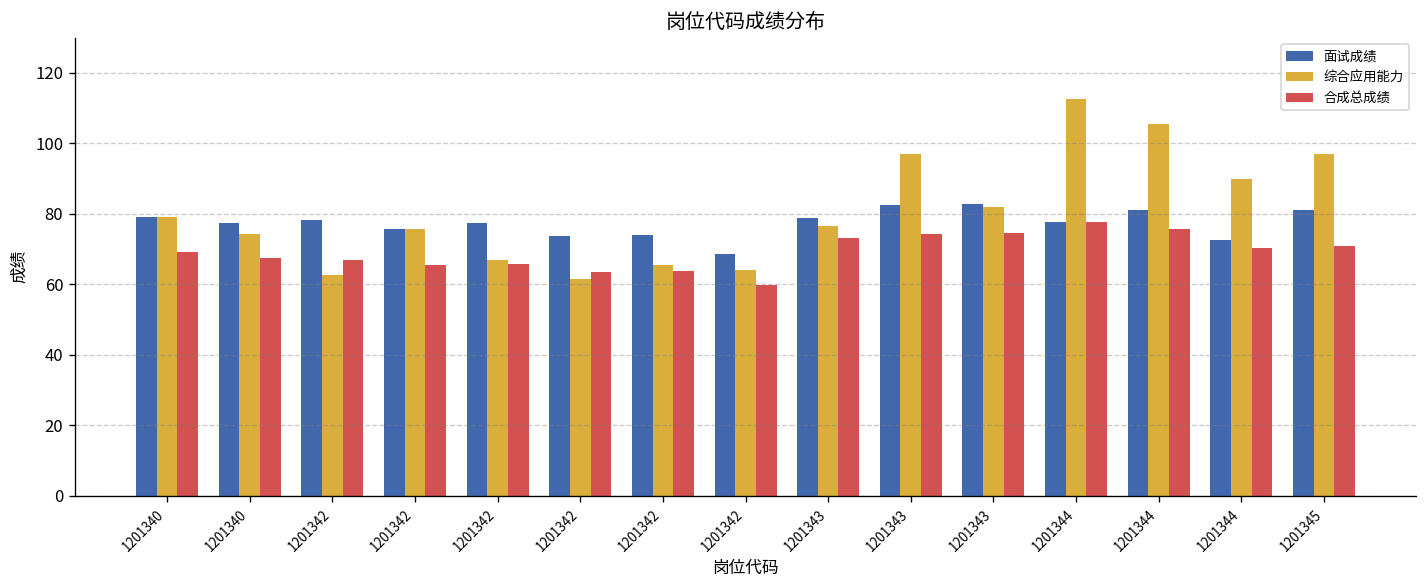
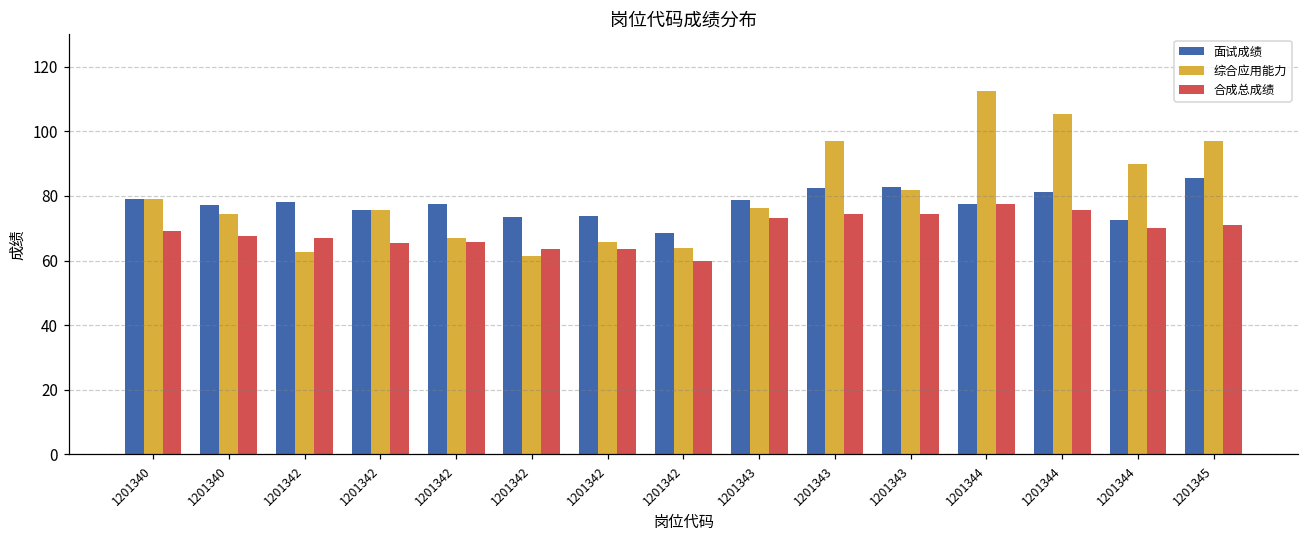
  {
    "面试成绩": {
-     "1201345": 81
+     "1201345": 86
    },
    "综合应用能力": {
      "1201345": 97
    },
    "合成总成绩": {
      "1201345": 71
    }
  }
